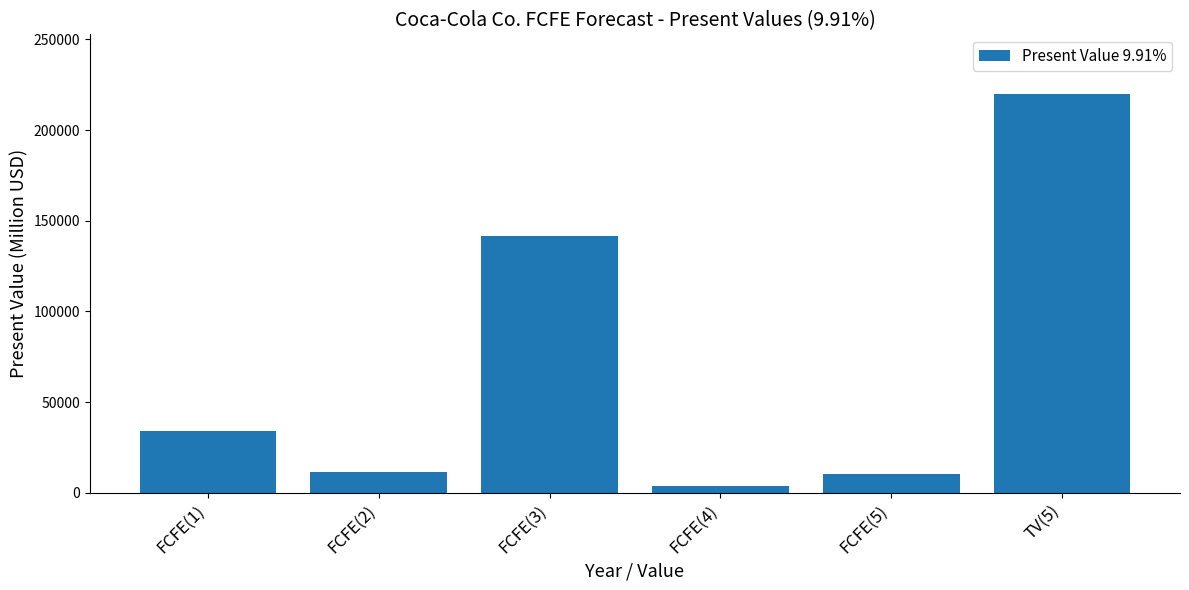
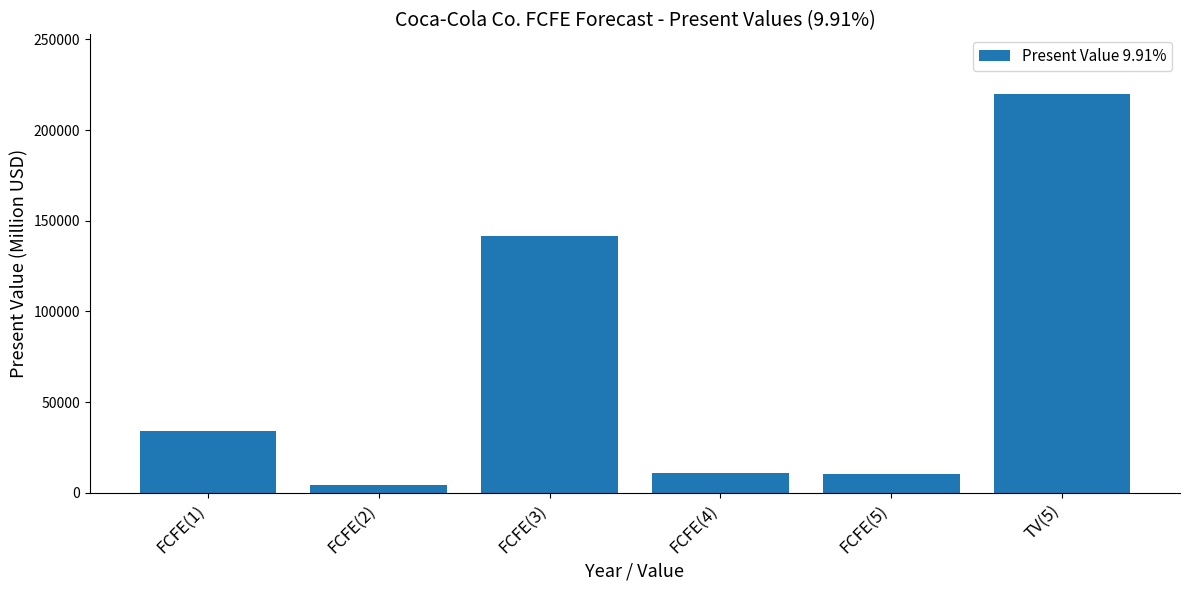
  {
    "FCFE(1)": 34000,
-   "FCFE(2)": 11000,
+   "FCFE(2)": 4000,
    "FCFE(3)": 142000,
-   "FCFE(4)": 4000,
+   "FCFE(4)": 11000,
    "FCFE(5)": 10000,
    "TV(5)": 220000
  }
